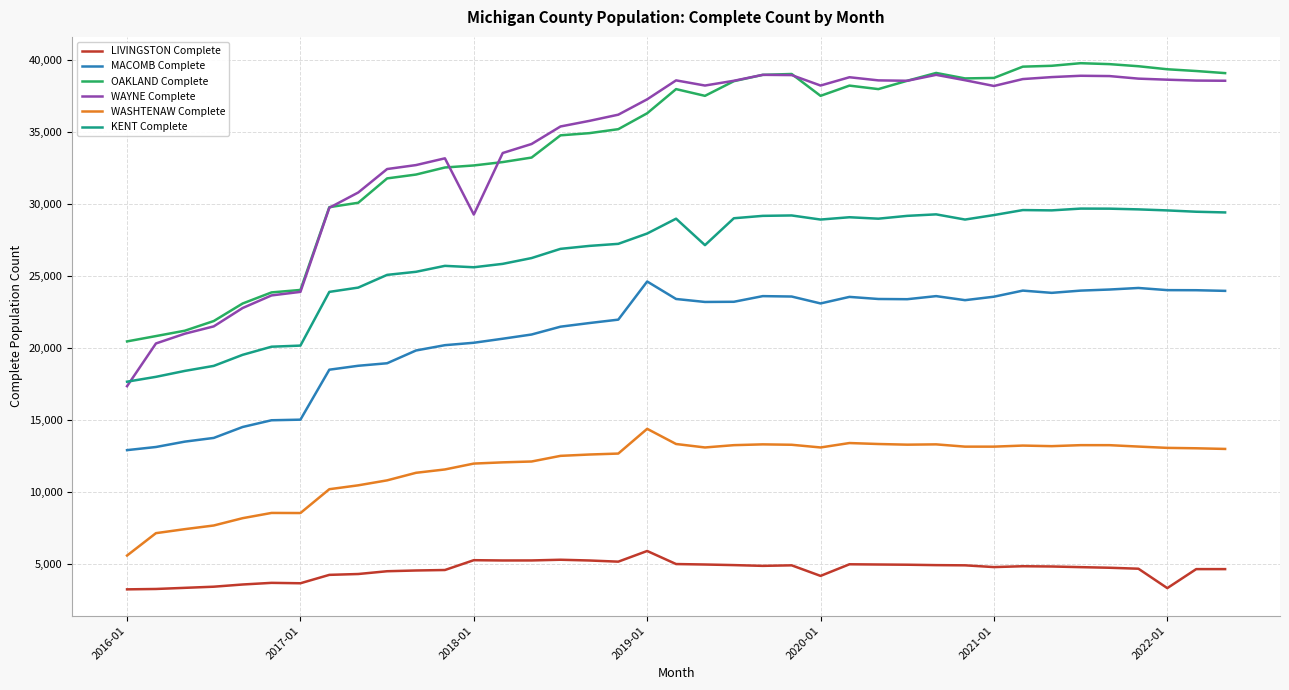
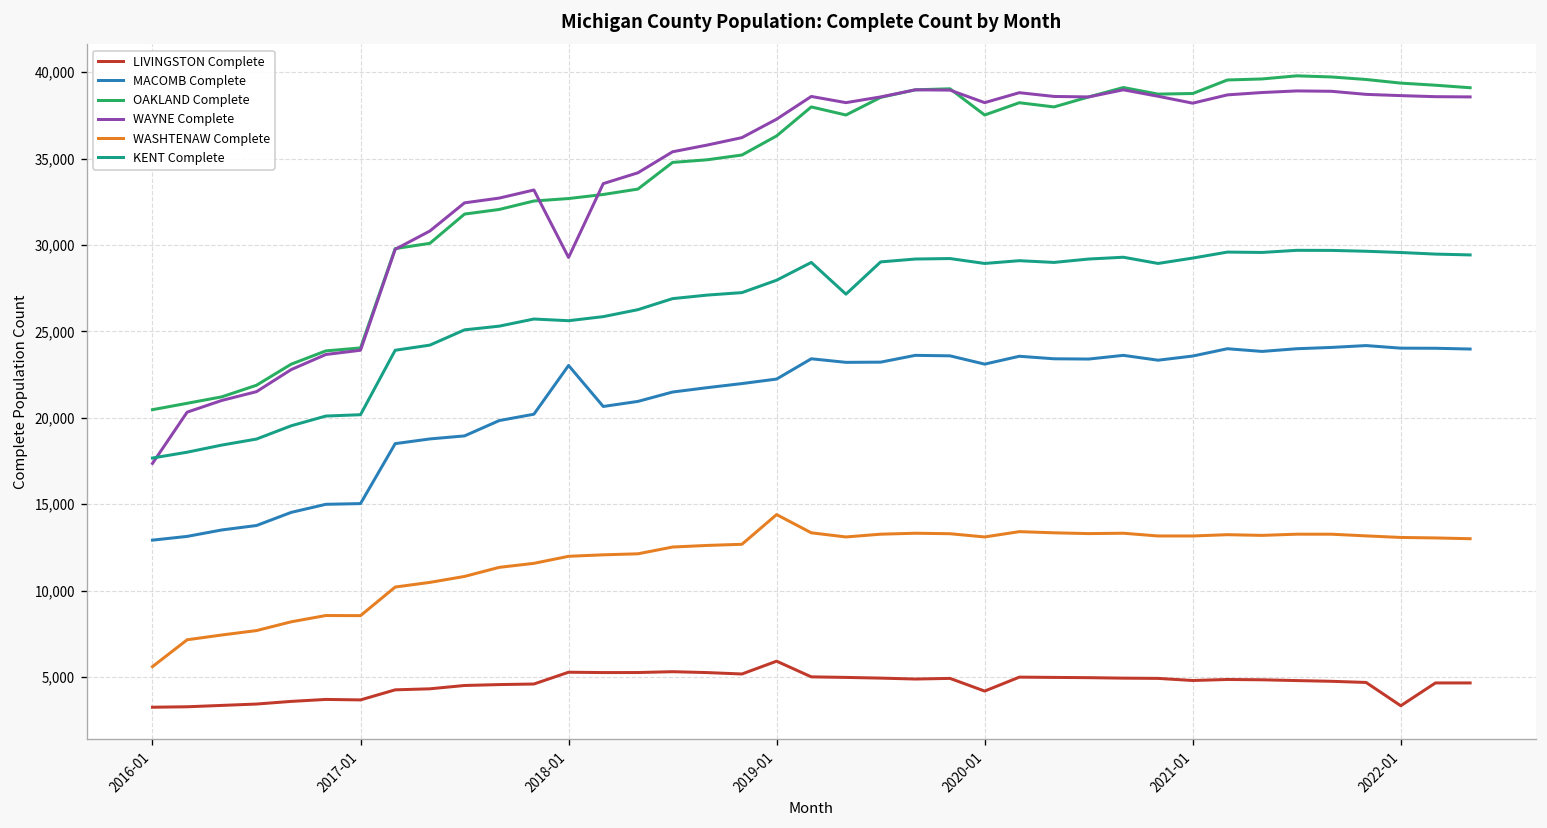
  {
    "LIVINGSTON Complete": {
      "2016-01": "3,300",
      "2017-01": "3,700",
      "2018-01": "5,300",
      "2019-01": "5,900",
      "2020-01": "4,200",
      "2021-01": "4,800",
      "2022-01": "3,300"
    },
    "MACOMB Complete": {
      "2016-01": "12,900",
      "2017-01": "15,000",
-     "2018-01": "20,400",
-     "2019-01": "24,600",
+     "2018-01": "23,000",
+     "2019-01": "22,200",
      "2020-01": "23,100",
      "2021-01": "23,600",
      "2022-01": "24,000"
    },
    "WAYNE Complete": {
      "2016-01": "17,400",
      "2018-01": "29,300",
      "2019-01": "37,300",
      "2020-01": "38,200",
      "2021-01": "38,200",
      "2022-01": "38,600"
    },
    "WASHTENAW Complete": {
      "2016-01": "5,600",
      "2017-01": "8,600",
      "2018-01": "12,000",
      "2019-01": "14,400",
      "2020-01": "13,100",
      "2021-01": "13,200",
      "2022-01": "13,100"
    }
  }
